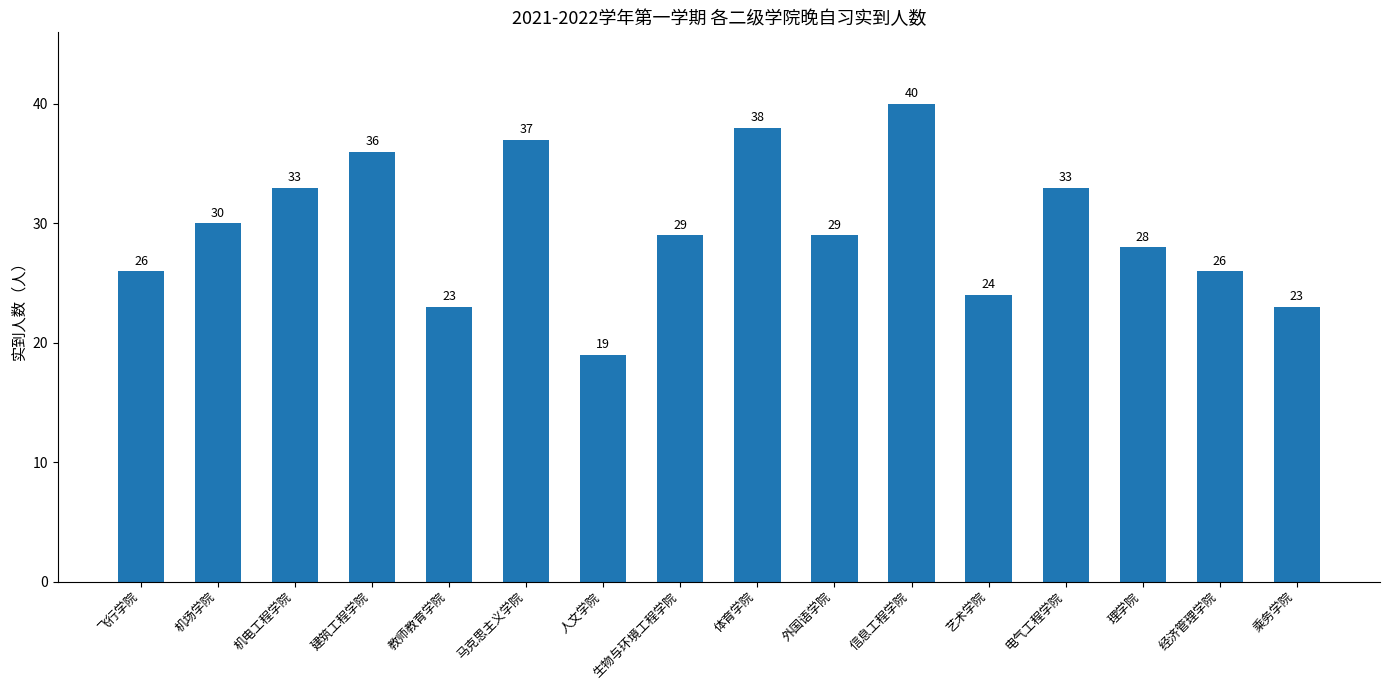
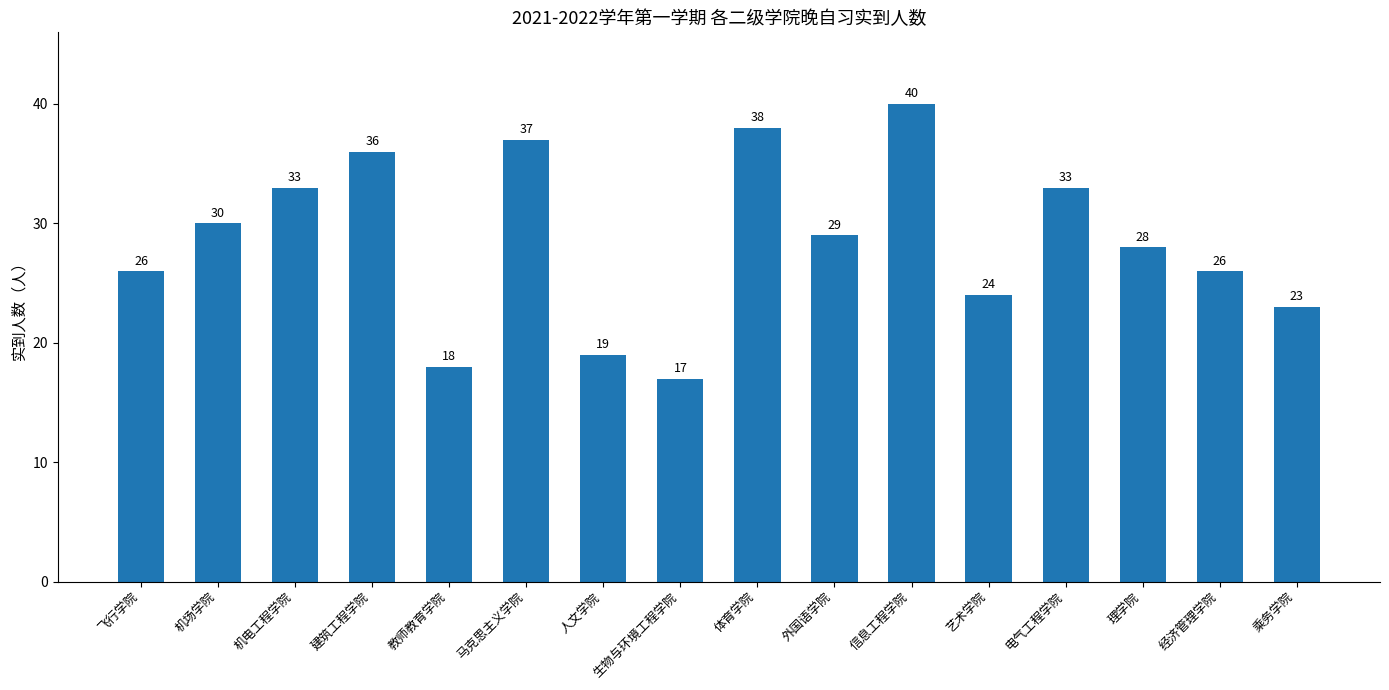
  {
    "飞行学院": 26,
    "机场学院": 30,
    "机电工程学院": 33,
    "建筑工程学院": 36,
-   "教师教育学院": 23,
+   "教师教育学院": 18,
    "马克思主义学院": 37,
    "人文学院": 19,
-   "生物与环境工程学院": 29,
+   "生物与环境工程学院": 17,
    "体育学院": 38,
    "外国语学院": 29,
    "信息工程学院": 40,
    "艺术学院": 24,
    "电气工程学院": 33,
    "理学院": 28,
    "经济管理学院": 26,
    "乘务学院": 23
  }
